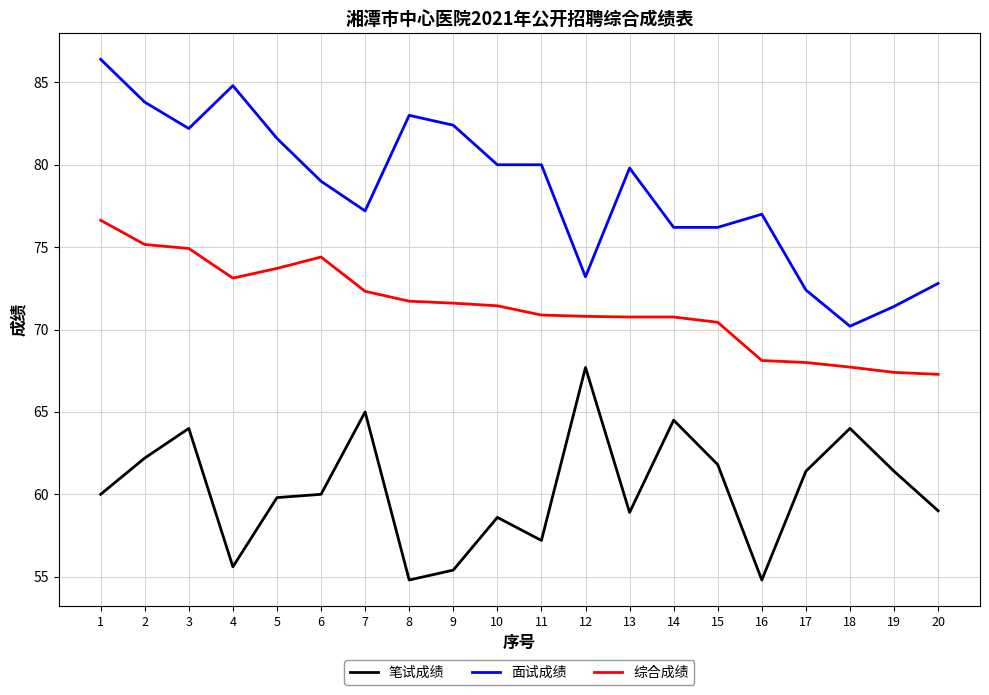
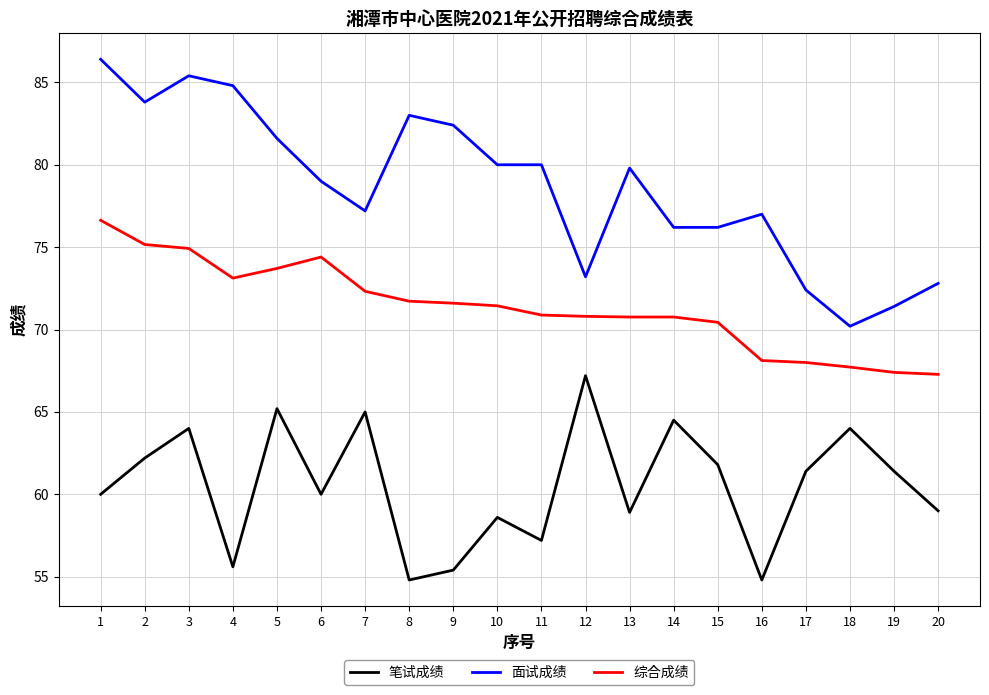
  {
    "笔试成绩": {
      "1": 60.0,
      "2": 62.2,
      "3": 64.0,
      "4": 55.6,
-     "5": 59.8,
+     "5": 65.2,
      "6": 60.0,
      "7": 65.0,
      "8": 54.8,
      "9": 55.4,
      "10": 58.6,
      "11": 57.2,
-     "12": 67.7,
+     "12": 67.2,
      "13": 58.9,
      "14": 64.5,
      "15": 61.8,
      "16": 54.8,
      "17": 61.4,
      "18": 64.0,
      "19": 61.4,
      "20": 59.0
    },
    "面试成绩": {
      "1": 86.4,
      "2": 83.8,
-     "3": 82.2,
+     "3": 85.4,
      "4": 84.8,
      "5": 81.6,
      "6": 79.0,
      "7": 77.2,
      "8": 83.0,
      "9": 82.4,
      "10": 80.0,
      "11": 80.0,
      "12": 73.2,
      "13": 79.8,
      "14": 76.2,
      "15": 76.2,
      "16": 77.0,
      "17": 72.4,
      "18": 70.2,
      "19": 71.4,
      "20": 72.8
    },
    "综合成绩": {
      "1": 76.6,
      "2": 75.2,
      "3": 74.9,
      "4": 73.1,
      "5": 73.7,
      "6": 74.4,
      "7": 72.3,
      "8": 71.7,
      "9": 71.6,
      "10": 71.4,
      "11": 70.9,
      "12": 70.8,
      "13": 70.8,
      "14": 70.8,
      "15": 70.4,
      "16": 68.1,
      "17": 68.0,
      "18": 67.7,
      "19": 67.4,
      "20": 67.3
    }
  }
